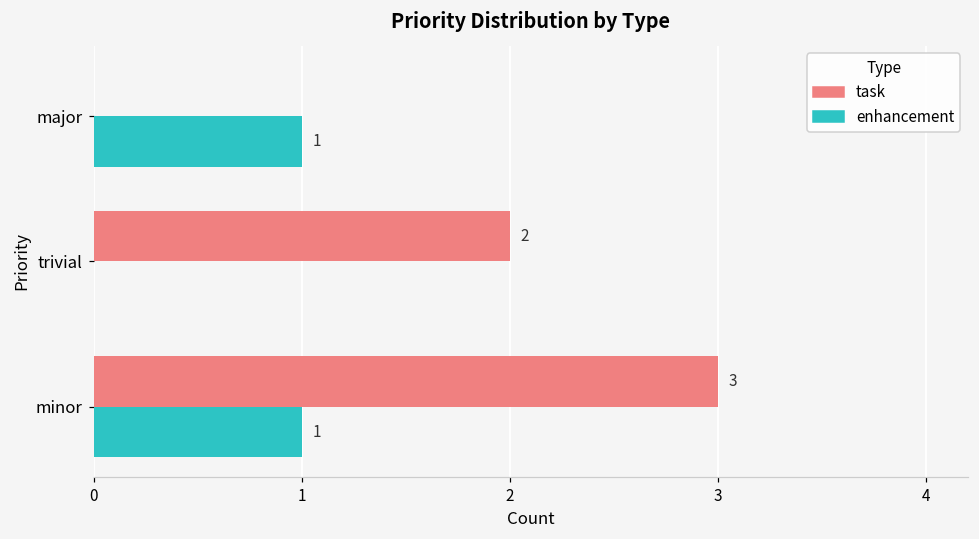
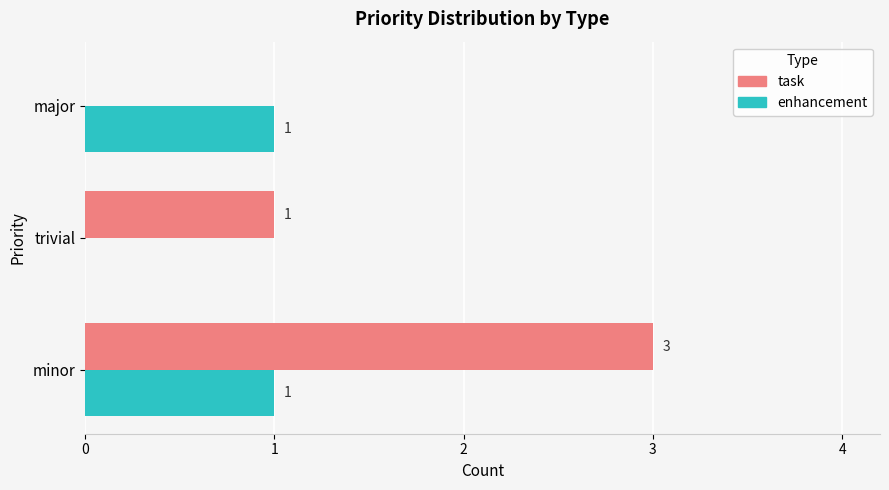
  {
    "task": {
-     "trivial": 2,
+     "trivial": 1,
      "minor": 3
    },
    "enhancement": {
      "major": 1,
      "minor": 1
    }
  }
